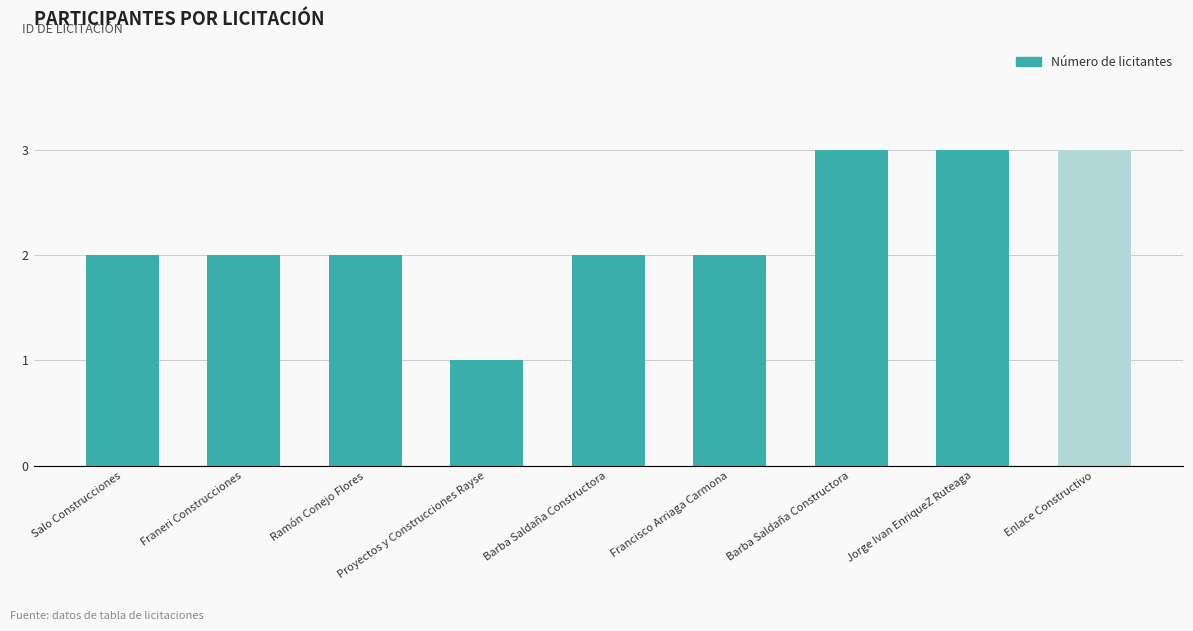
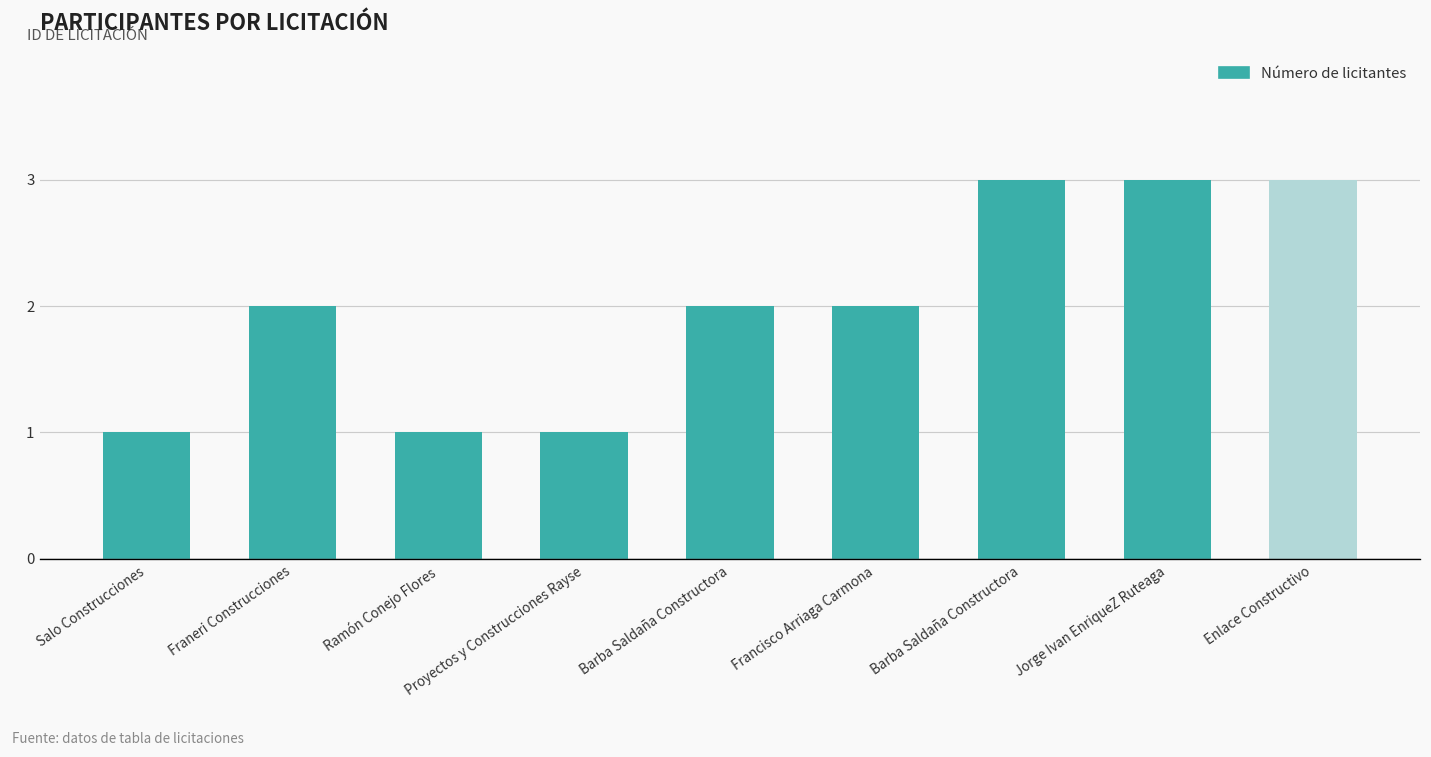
  {
-   "Salo Construcciones": 2,
+   "Salo Construcciones": 1,
    "Franeri Construcciones": 2,
-   "Ramón Conejo Flores": 2,
+   "Ramón Conejo Flores": 1,
    "Proyectos y Construcciones Rayse": 1,
    "Francisco Arriaga Carmona": 2,
    "Jorge Ivan EnriqueZ Ruteaga": 3,
    "Enlace Constructivo": 3
  }
